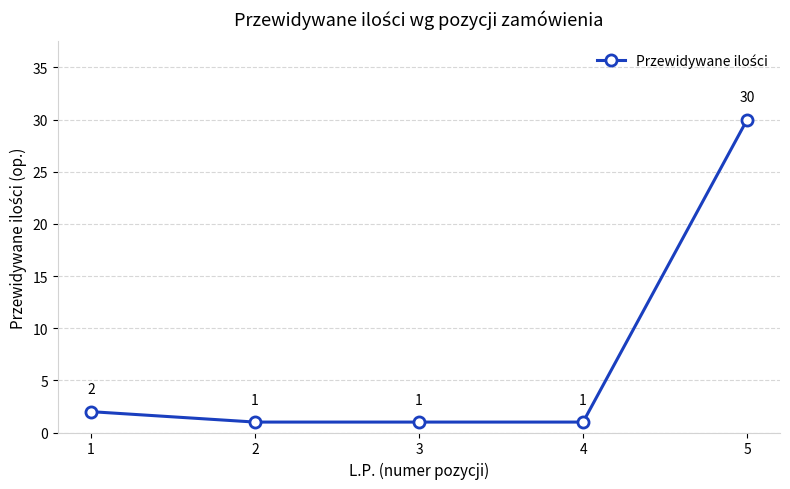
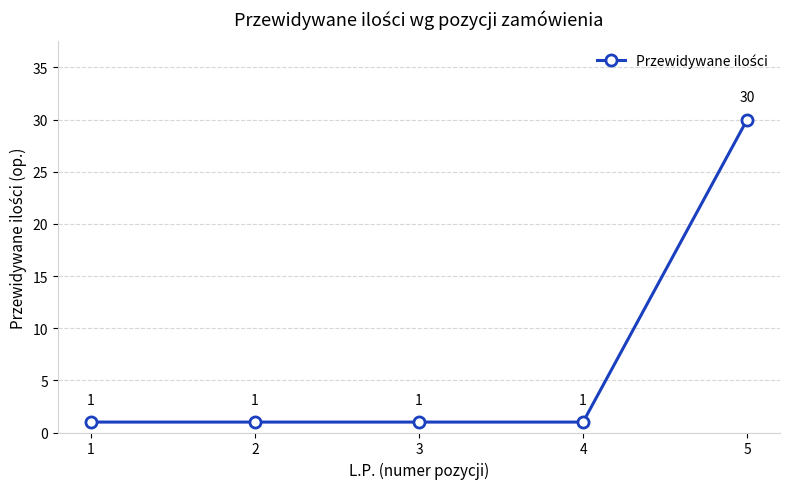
  {
-   "1": 2,
+   "1": 1,
    "2": 1,
    "3": 1,
    "4": 1,
    "5": 30
  }
